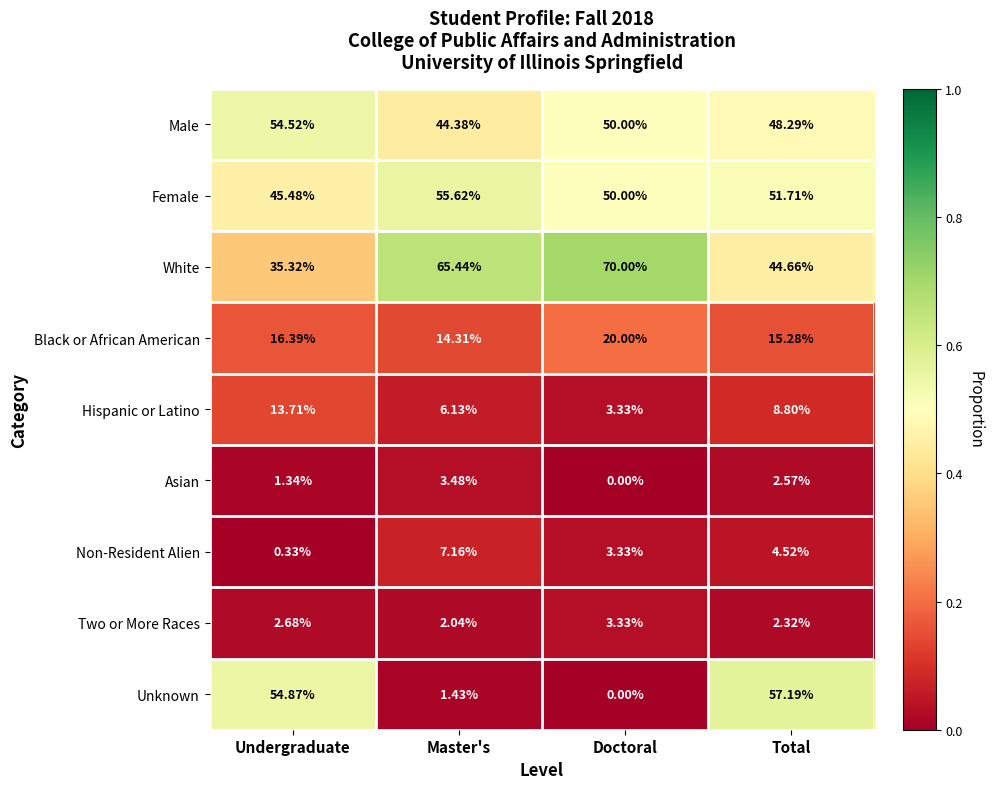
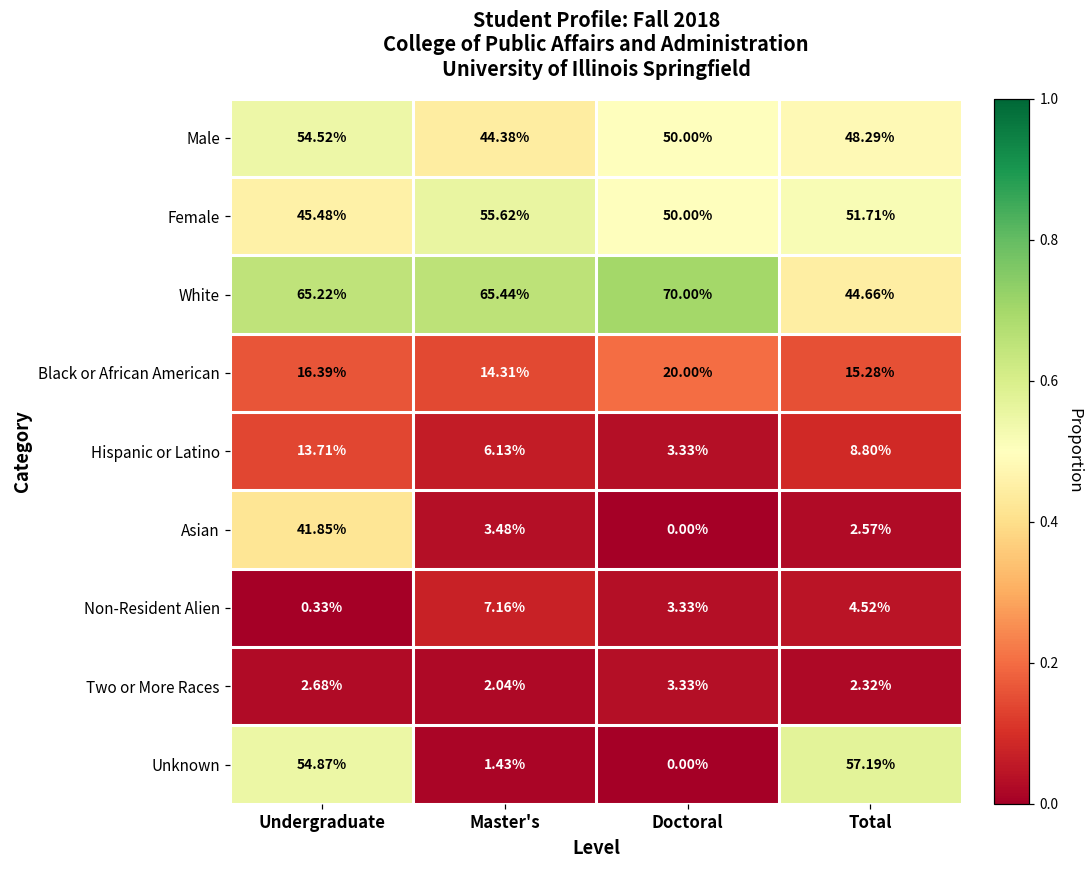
  {
    "Male": {
      "Undergraduate": "54.52%",
      "Master's": "44.38%",
      "Doctoral": "50.00%",
      "Total": "48.29%"
    },
    "Female": {
      "Undergraduate": "45.48%",
      "Master's": "55.62%",
      "Doctoral": "50.00%",
      "Total": "51.71%"
    },
    "White": {
-     "Undergraduate": "35.32%",
+     "Undergraduate": "65.22%",
      "Master's": "65.44%",
      "Doctoral": "70.00%",
      "Total": "44.66%"
    },
    "Black or African American": {
      "Undergraduate": "16.39%",
      "Master's": "14.31%",
      "Doctoral": "20.00%",
      "Total": "15.28%"
    },
    "Hispanic or Latino": {
      "Undergraduate": "13.71%",
      "Master's": "6.13%",
      "Doctoral": "3.33%",
      "Total": "8.80%"
    },
    "Asian": {
-     "Undergraduate": "1.34%",
+     "Undergraduate": "41.85%",
      "Master's": "3.48%",
      "Doctoral": "0.00%",
      "Total": "2.57%"
    },
    "Non-Resident Alien": {
      "Undergraduate": "0.33%",
      "Master's": "7.16%",
      "Doctoral": "3.33%",
      "Total": "4.52%"
    },
    "Two or More Races": {
      "Undergraduate": "2.68%",
      "Master's": "2.04%",
      "Doctoral": "3.33%",
      "Total": "2.32%"
    },
    "Unknown": {
      "Undergraduate": "54.87%",
      "Master's": "1.43%",
      "Doctoral": "0.00%",
      "Total": "57.19%"
    }
  }
